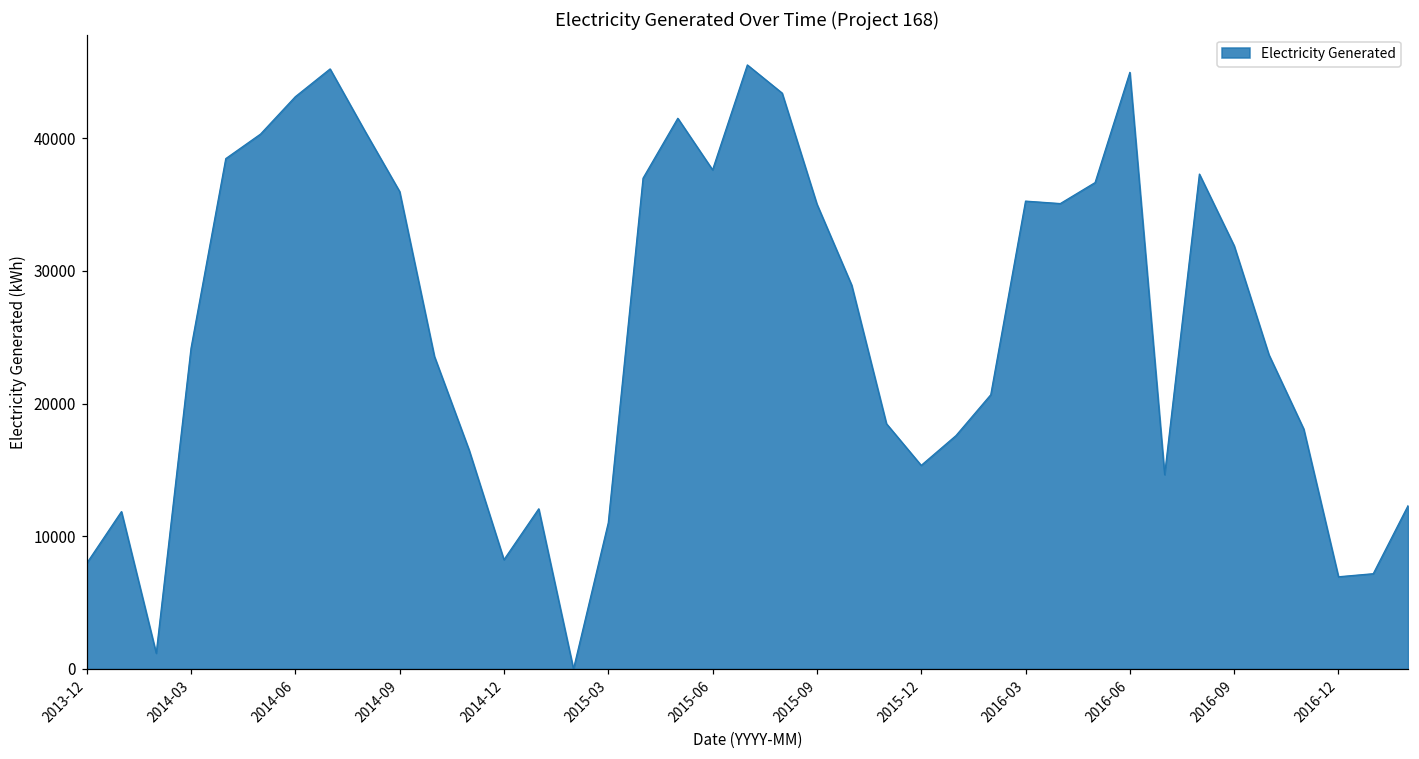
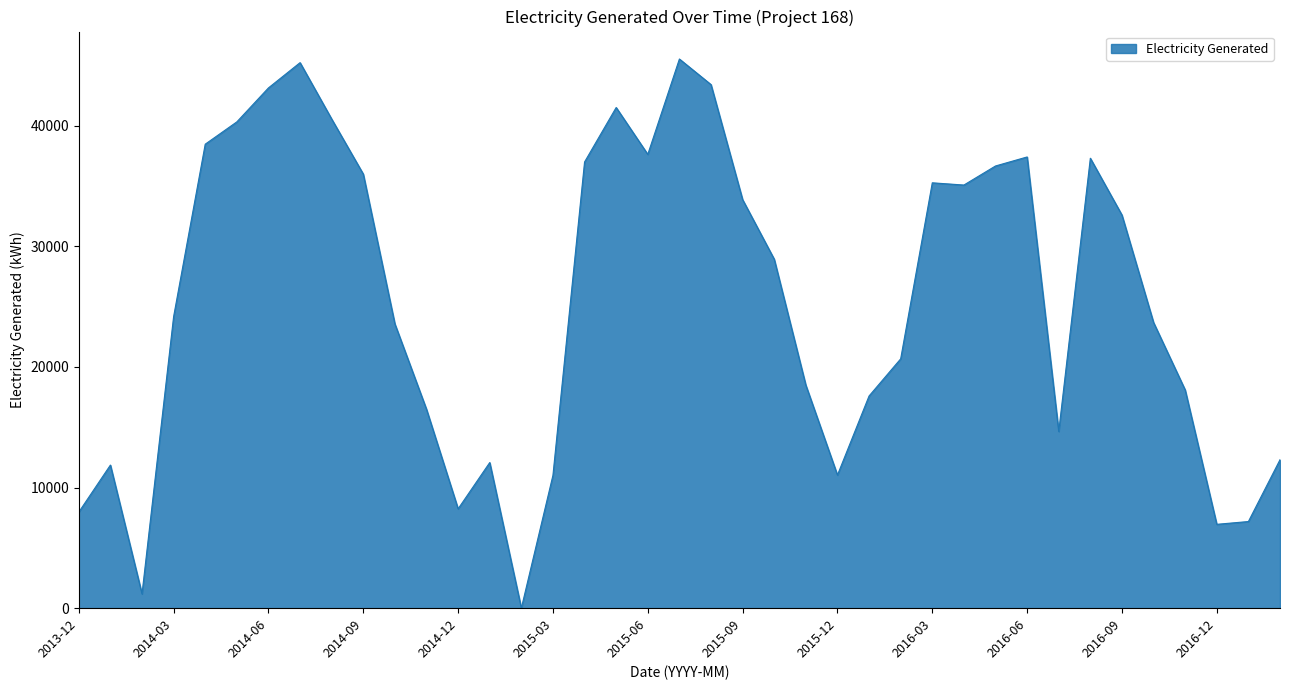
  {
    "2013-12": 8000,
    "2014-03": 24200,
    "2014-06": 43100,
    "2014-09": 36000,
    "2014-12": 8200,
    "2015-03": 11000,
    "2015-06": 37600,
-   "2015-09": 35000,
-   "2015-12": 15300,
+   "2015-09": 33900,
+   "2015-12": 11000,
    "2016-03": 35300,
-   "2016-06": 45000,
-   "2016-09": 31900,
+   "2016-06": 37400,
+   "2016-09": 32600,
    "2016-12": 6900
  }
